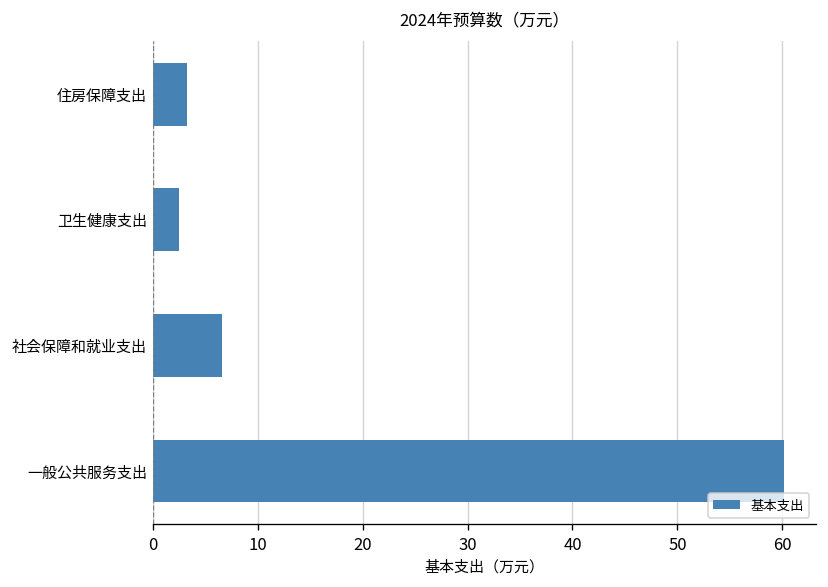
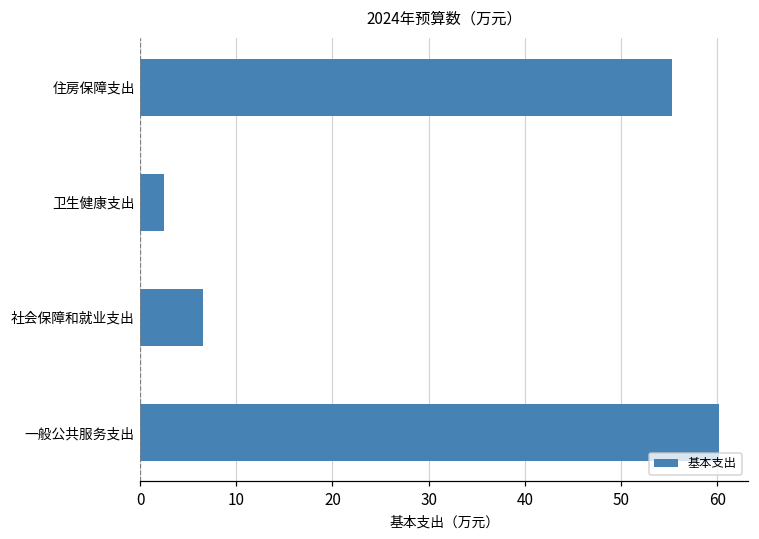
  {
-   "住房保障支出": 3,
+   "住房保障支出": 55,
    "卫生健康支出": 2,
    "社会保障和就业支出": 7,
    "一般公共服务支出": 60
  }
